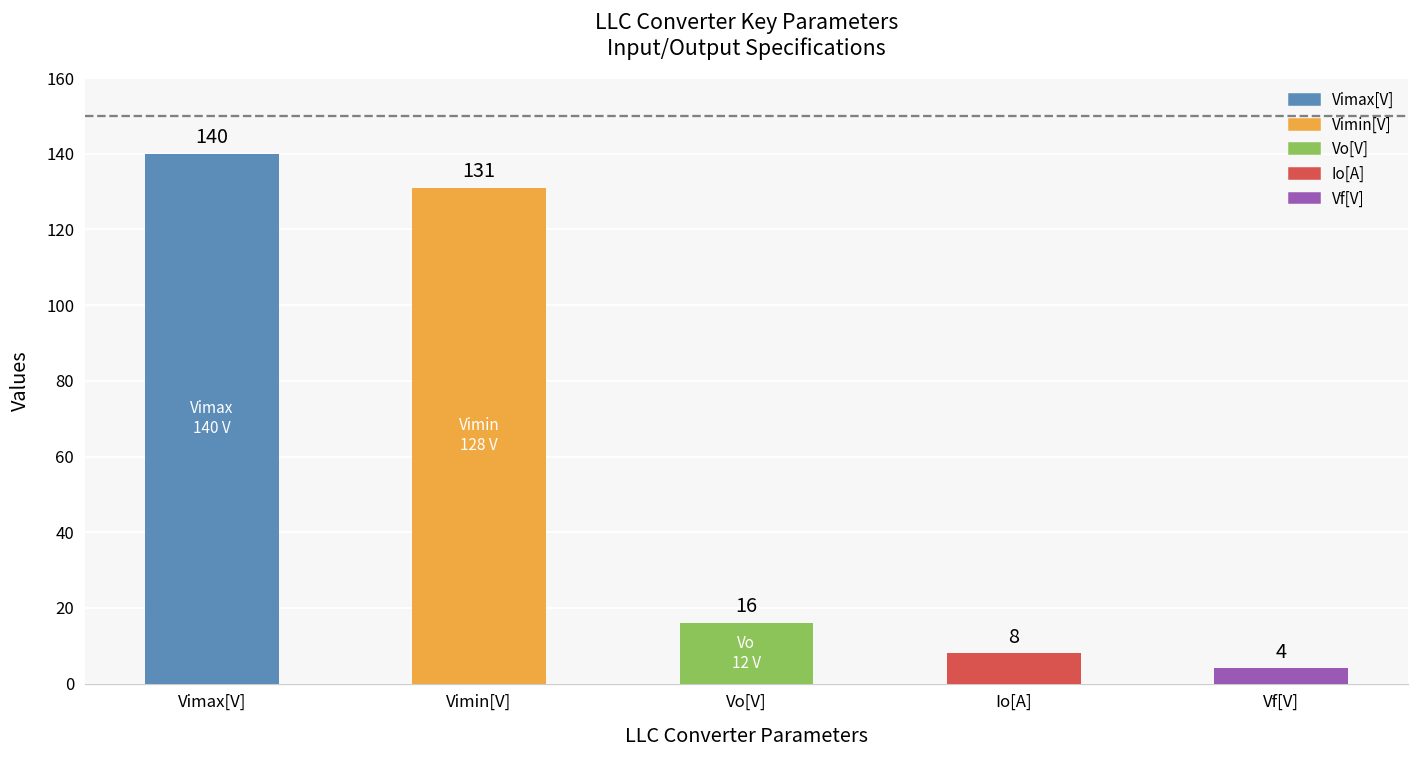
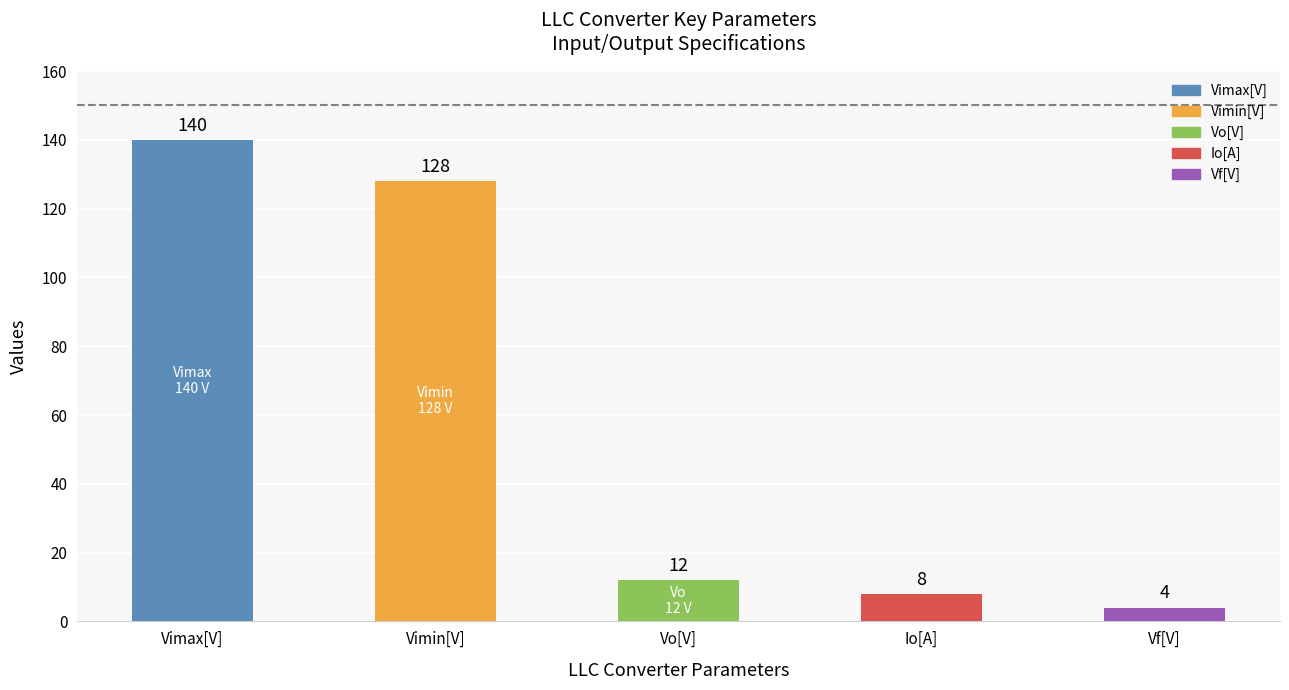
  {
    "Vimax[V]": 140,
-   "Vimin[V]": 131,
-   "Vo[V]": 16,
+   "Vimin[V]": 128,
+   "Vo[V]": 12,
    "Io[A]": 8,
    "Vf[V]": 4
  }
